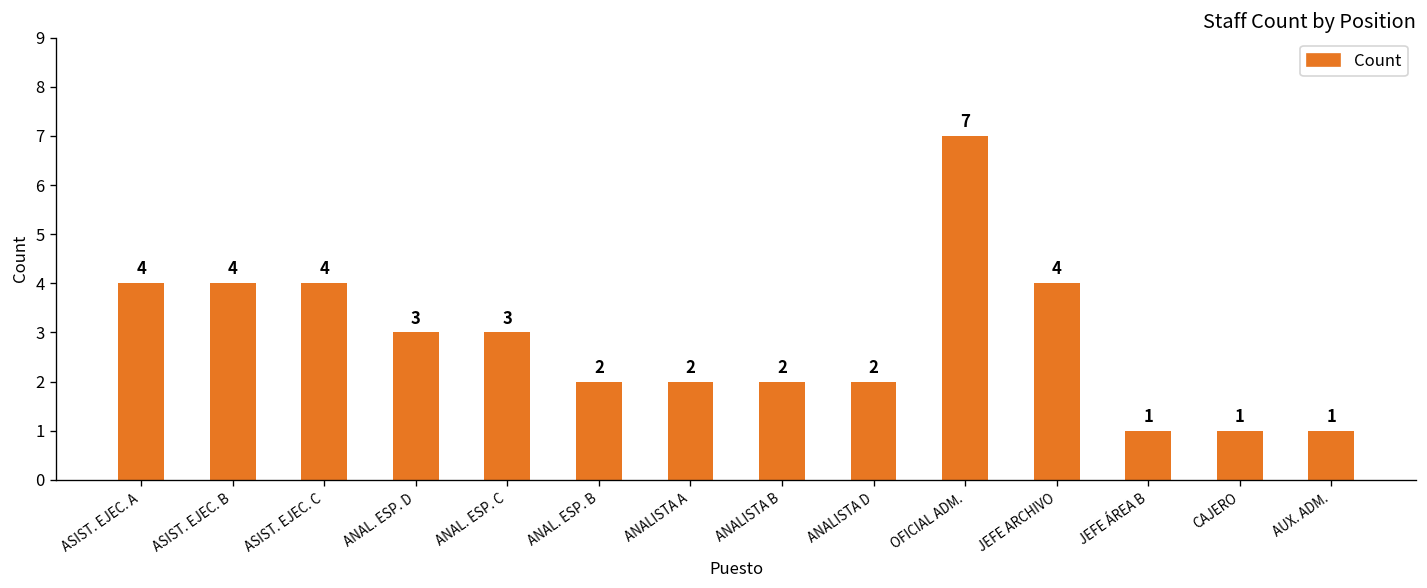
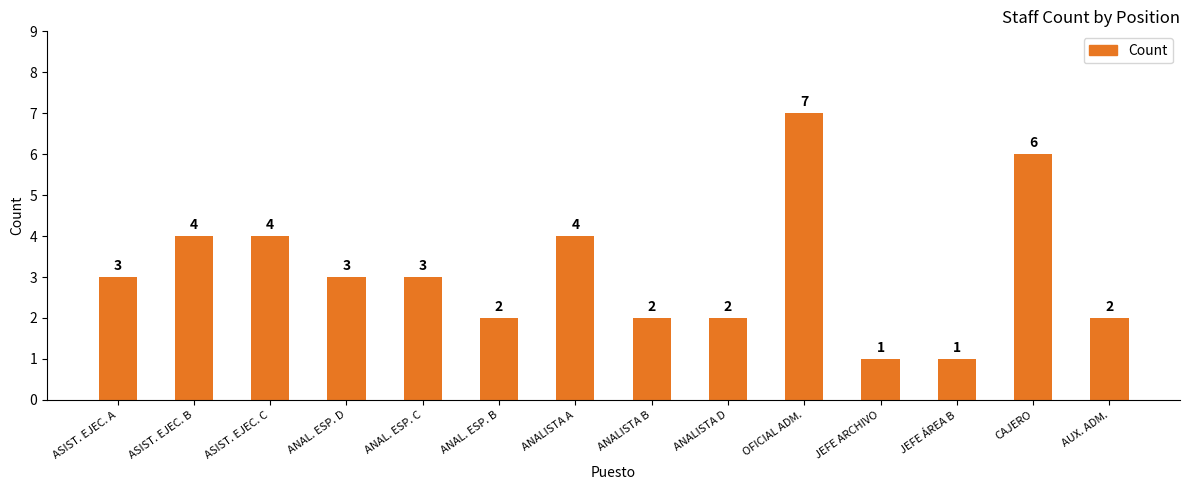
  {
-   "ASIST. EJEC. A": 4,
+   "ASIST. EJEC. A": 3,
    "ASIST. EJEC. B": 4,
    "ASIST. EJEC. C": 4,
    "ANAL. ESP. D": 3,
    "ANAL. ESP. C": 3,
    "ANAL. ESP. B": 2,
-   "ANALISTA A": 2,
+   "ANALISTA A": 4,
    "ANALISTA B": 2,
    "ANALISTA D": 2,
    "OFICIAL ADM.": 7,
-   "JEFE ARCHIVO": 4,
+   "JEFE ARCHIVO": 1,
    "JEFE ÁREA B": 1,
-   "CAJERO": 1,
-   "AUX. ADM.": 1
+   "CAJERO": 6,
+   "AUX. ADM.": 2
  }
